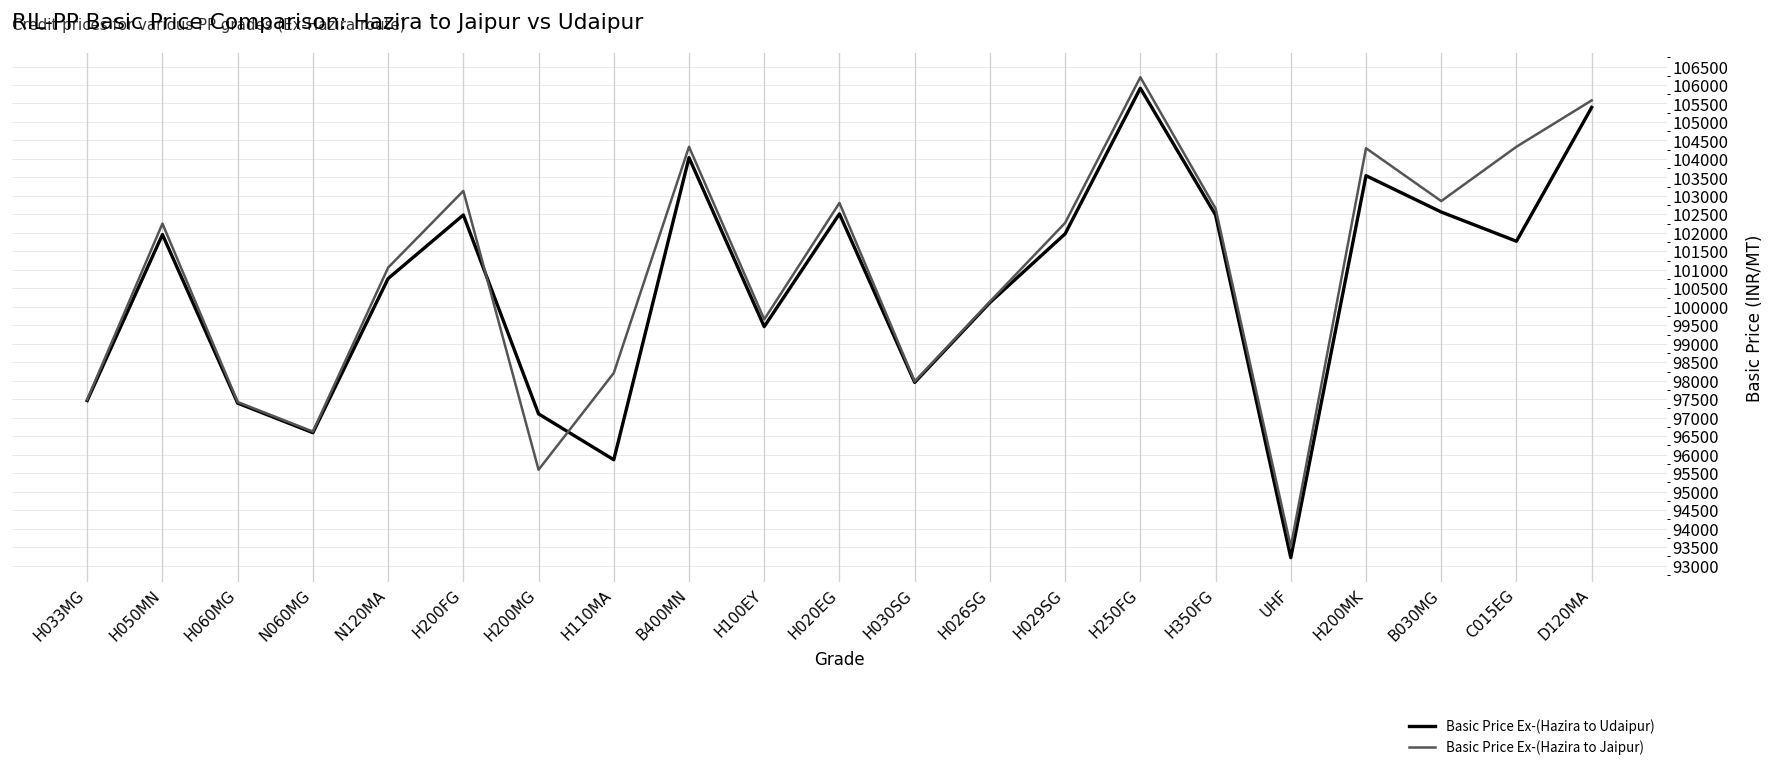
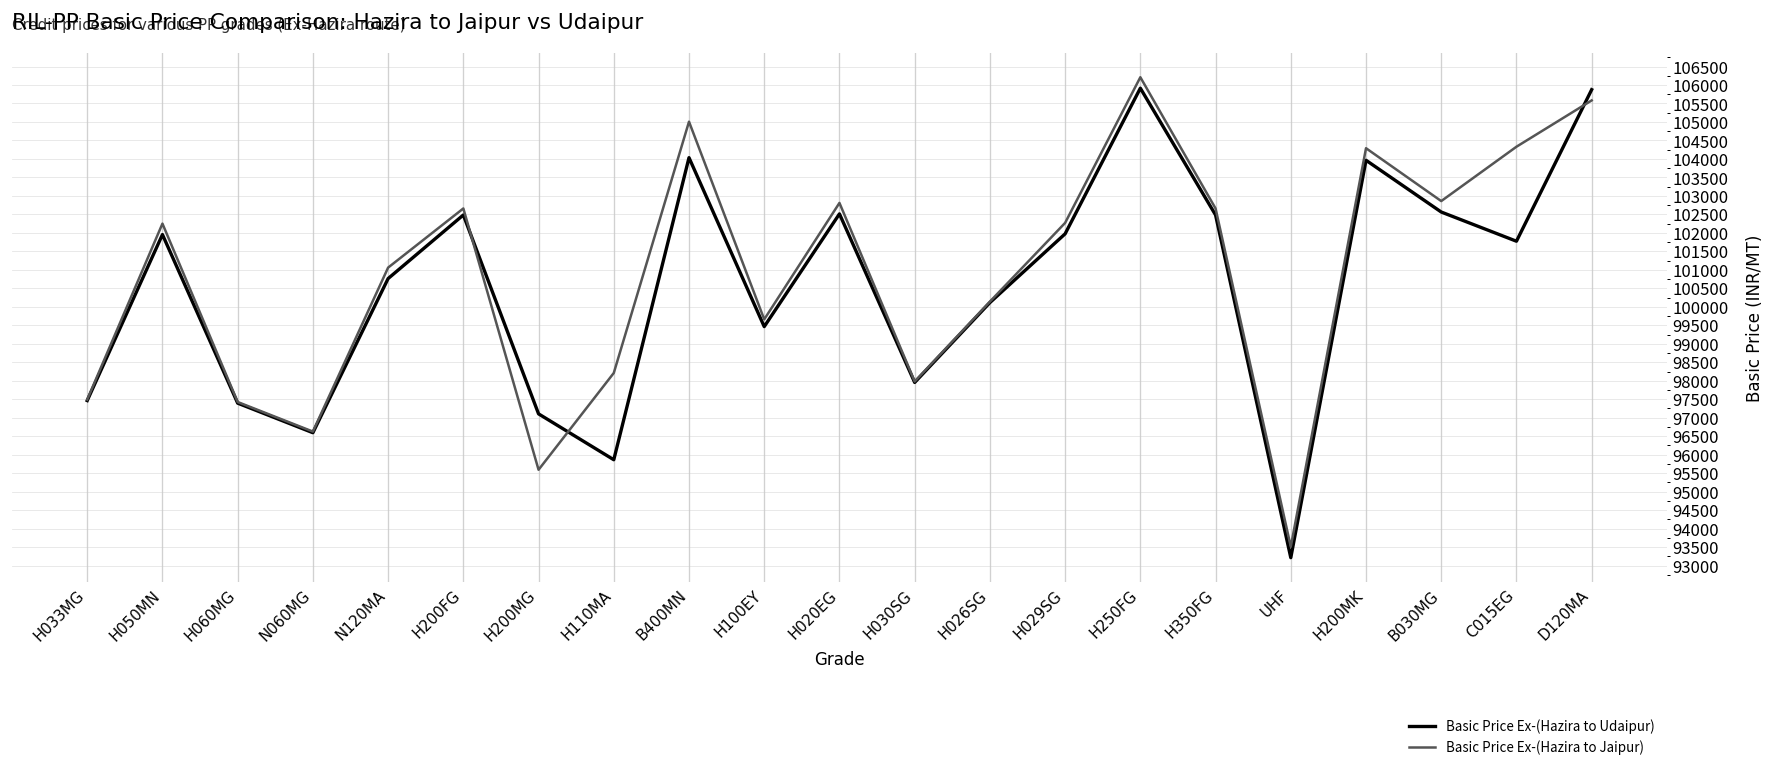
  {
    "Basic Price Ex-(Hazira to Udaipur)": {
      "H050MN": 102000,
      "N120MA": 100800,
      "H200FG": 102500,
      "H200MG": 97100,
      "H110MA": 95900,
      "B400MN": 104000,
      "H100EY": 99500,
      "H020EG": 102500,
      "H029SG": 102000,
      "H250FG": 105900,
      "H350FG": 102500,
      "UHF": 93200,
-     "H200MK": 103500,
+     "H200MK": 104000,
      "B030MG": 102600,
      "C015EG": 101800,
-     "D120MA": 105400
+     "D120MA": 105900
    },
    "Basic Price Ex-(Hazira to Jaipur)": {
      "H050MN": 102300,
      "N120MA": 101100,
-     "H200FG": 103100,
+     "H200FG": 102700,
      "H200MG": 95600,
      "H110MA": 98200,
-     "B400MN": 104300,
+     "B400MN": 105000,
      "H100EY": 99700,
      "H020EG": 102800,
      "H029SG": 102300,
      "H250FG": 106200,
      "H350FG": 102700,
      "UHF": 93500,
      "H200MK": 104300,
      "B030MG": 102900,
      "C015EG": 104300,
      "D120MA": 105600
    }
  }
